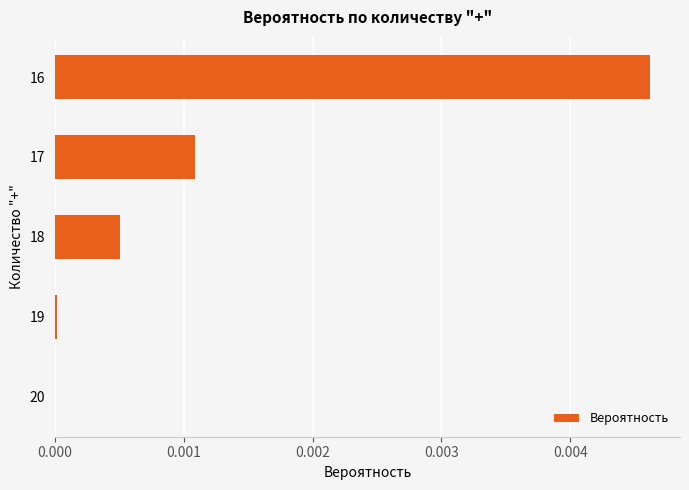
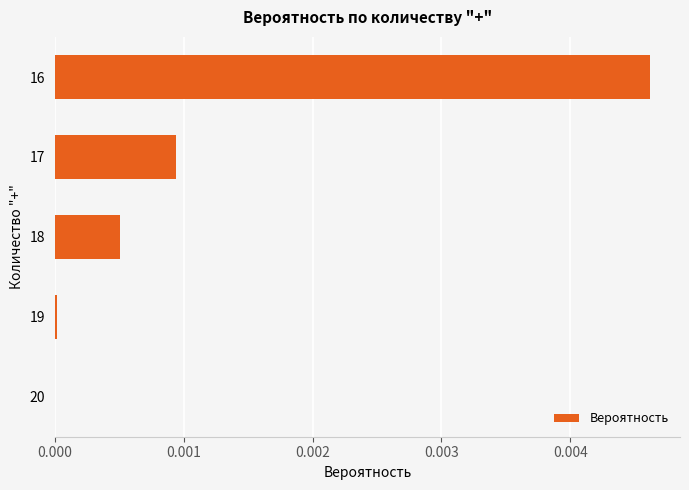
  {
    "16": 0.00462,
-   "17": 0.00109,
+   "17": 0.00094,
    "18": 0.00051
  }
